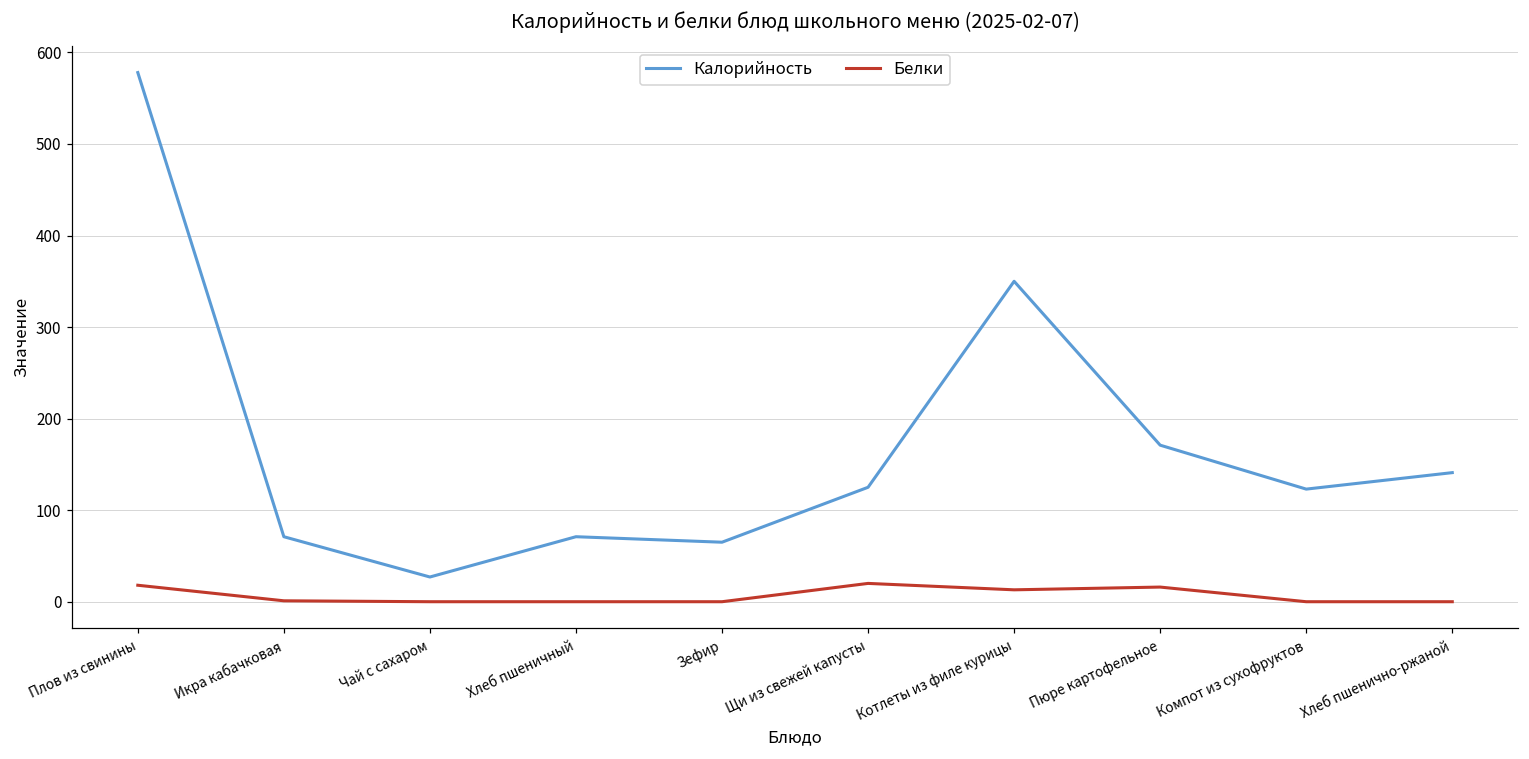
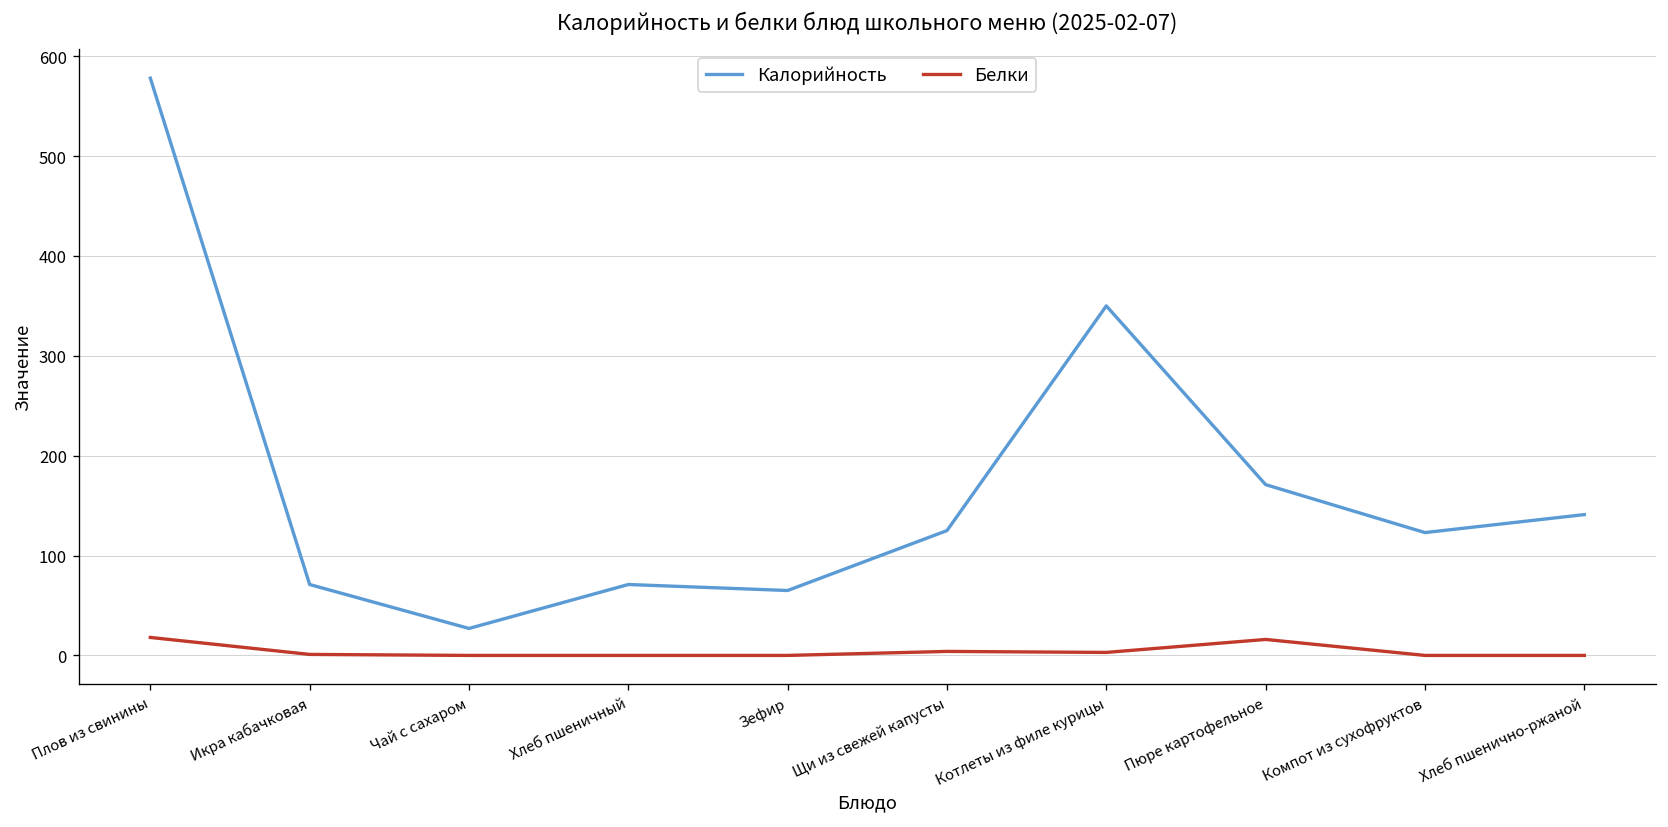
  {
    "Калорийность": {
      "Плов из свинины": 580,
      "Икра кабачковая": 70,
      "Чай с сахаром": 30,
      "Хлеб пшеничный": 70,
      "Зефир": 70,
      "Щи из свежей капусты": 130,
      "Котлеты из филе курицы": 350,
      "Пюре картофельное": 170,
      "Компот из сухофруктов": 120,
      "Хлеб пшенично-ржаной": 140
    },
    "Белки": {
      "Плов из свинины": 20,
      "Икра кабачковая": 0,
      "Чай с сахаром": 0,
      "Хлеб пшеничный": 0,
      "Зефир": 0,
-     "Щи из свежей капусты": 20,
-     "Котлеты из филе курицы": 10,
+     "Щи из свежей капусты": 0,
+     "Котлеты из филе курицы": 0,
      "Пюре картофельное": 20,
      "Компот из сухофруктов": 0,
      "Хлеб пшенично-ржаной": 0
    }
  }
